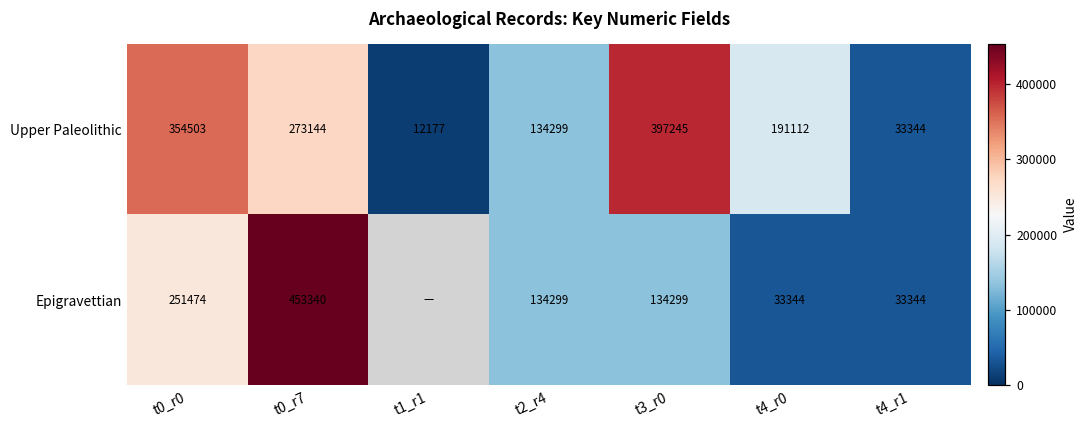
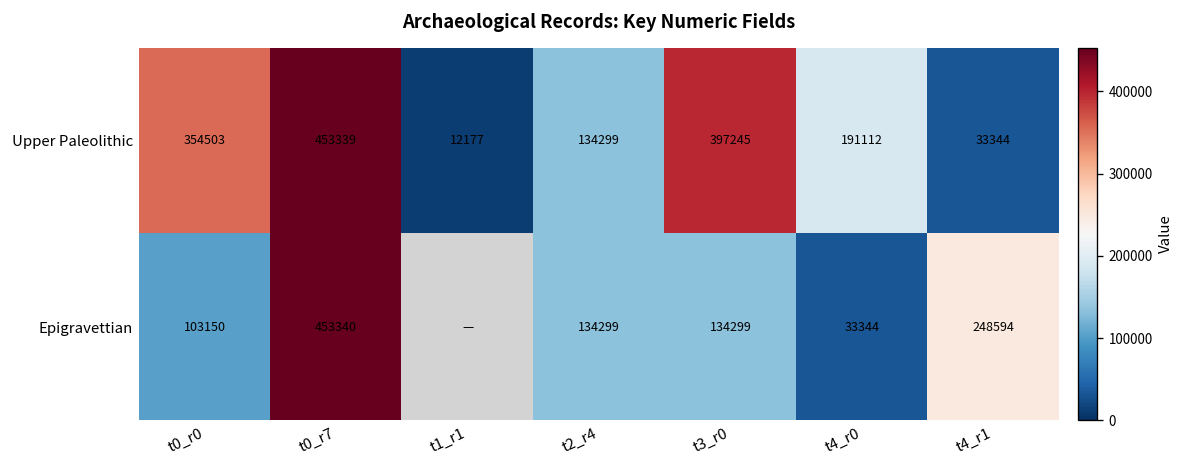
  {
    "Upper Paleolithic": {
      "t0_r0": 354503,
-     "t0_r7": 273144,
+     "t0_r7": 453339,
      "t1_r1": 12177,
      "t2_r4": 134299,
      "t3_r0": 397245,
      "t4_r0": 191112,
      "t4_r1": 33344
    },
    "Epigravettian": {
-     "t0_r0": 251474,
+     "t0_r0": 103150,
      "t0_r7": 453340,
      "t2_r4": 134299,
      "t3_r0": 134299,
      "t4_r0": 33344,
-     "t4_r1": 33344
+     "t4_r1": 248594
    }
  }
